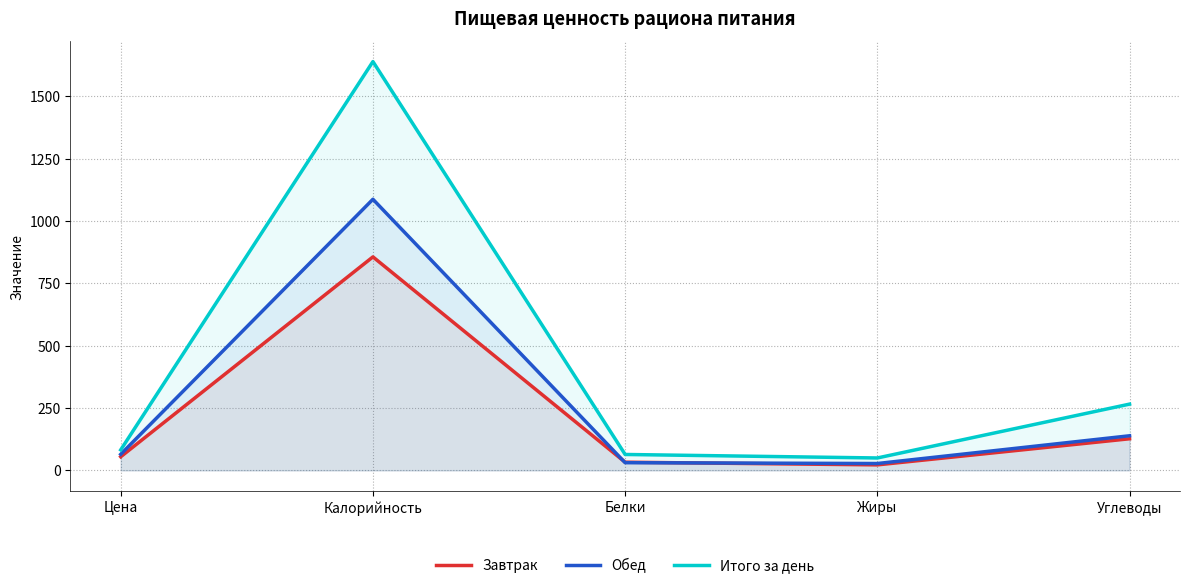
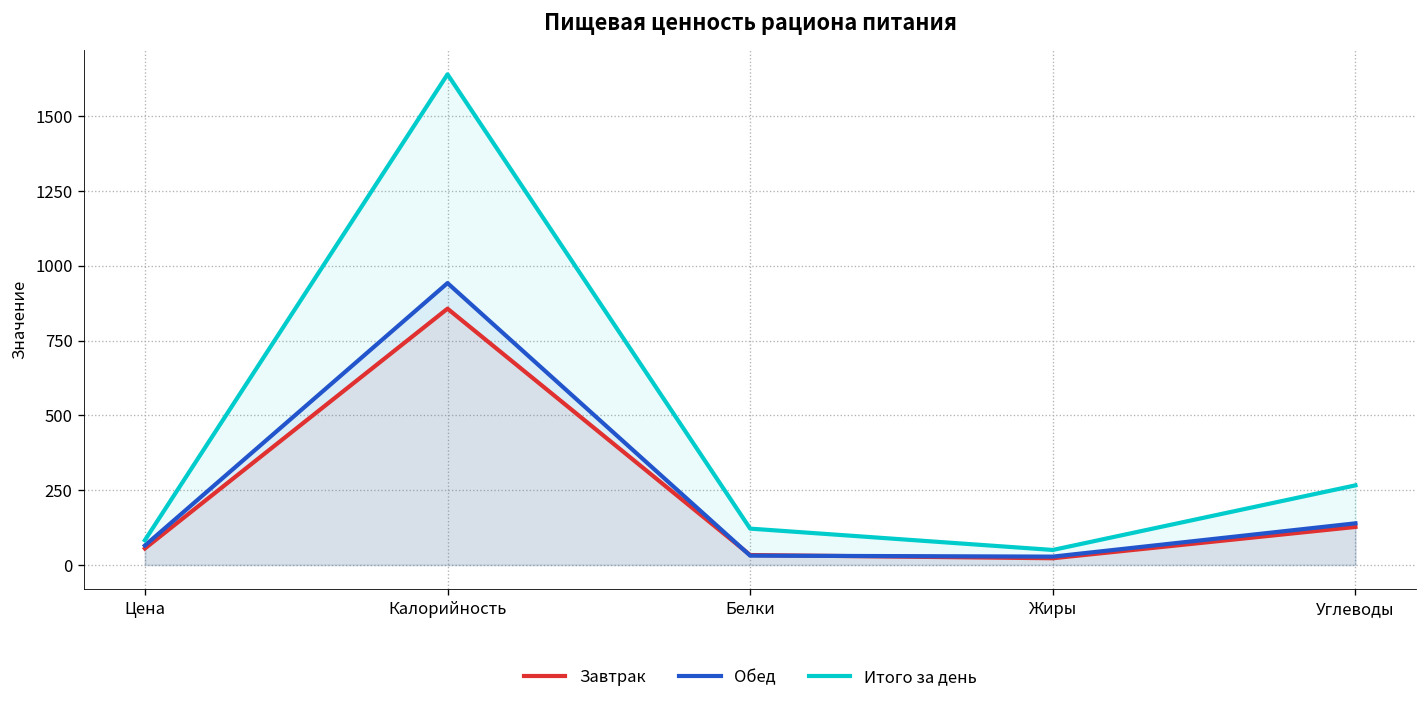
  {
    "Завтрак": {
      "Калорийность": 860,
      "Углеводы": 130
    },
    "Обед": {
-     "Калорийность": 1090,
+     "Калорийность": 940,
      "Углеводы": 140
    },
    "Итого за день": {
      "Цена": 80,
      "Калорийность": 1640,
-     "Белки": 60,
+     "Белки": 120,
      "Жиры": 50,
      "Углеводы": 270
    }
  }
